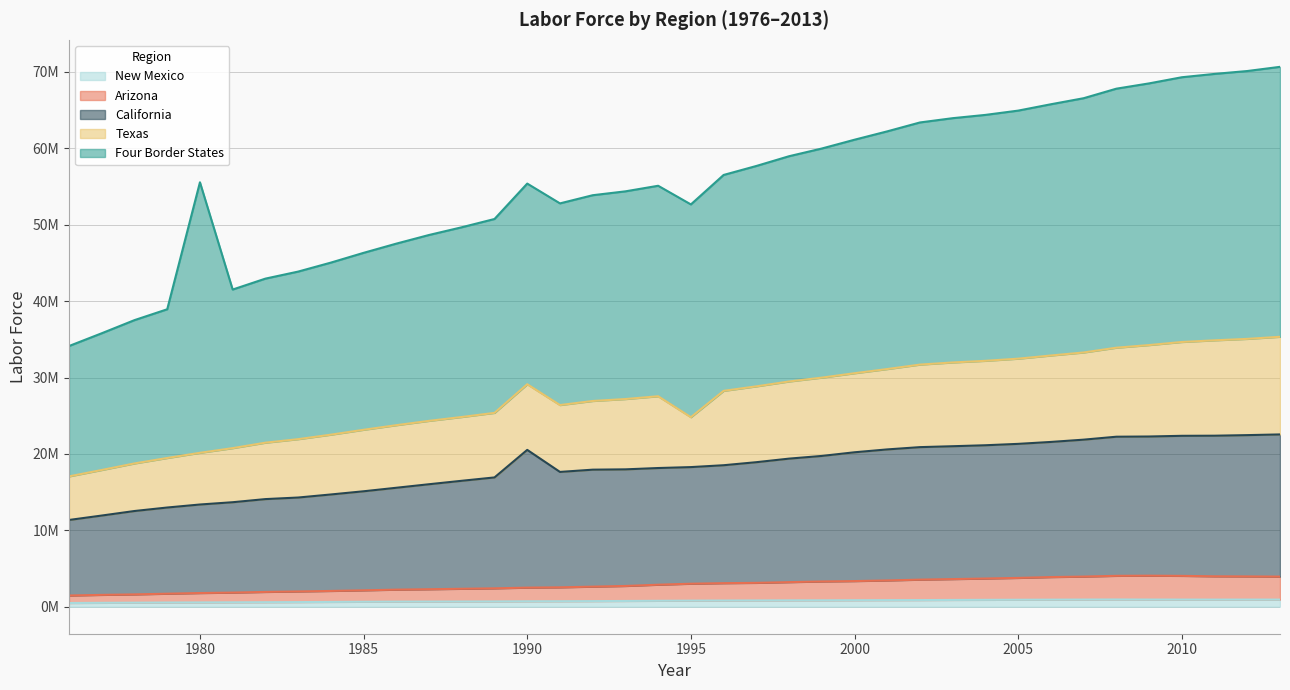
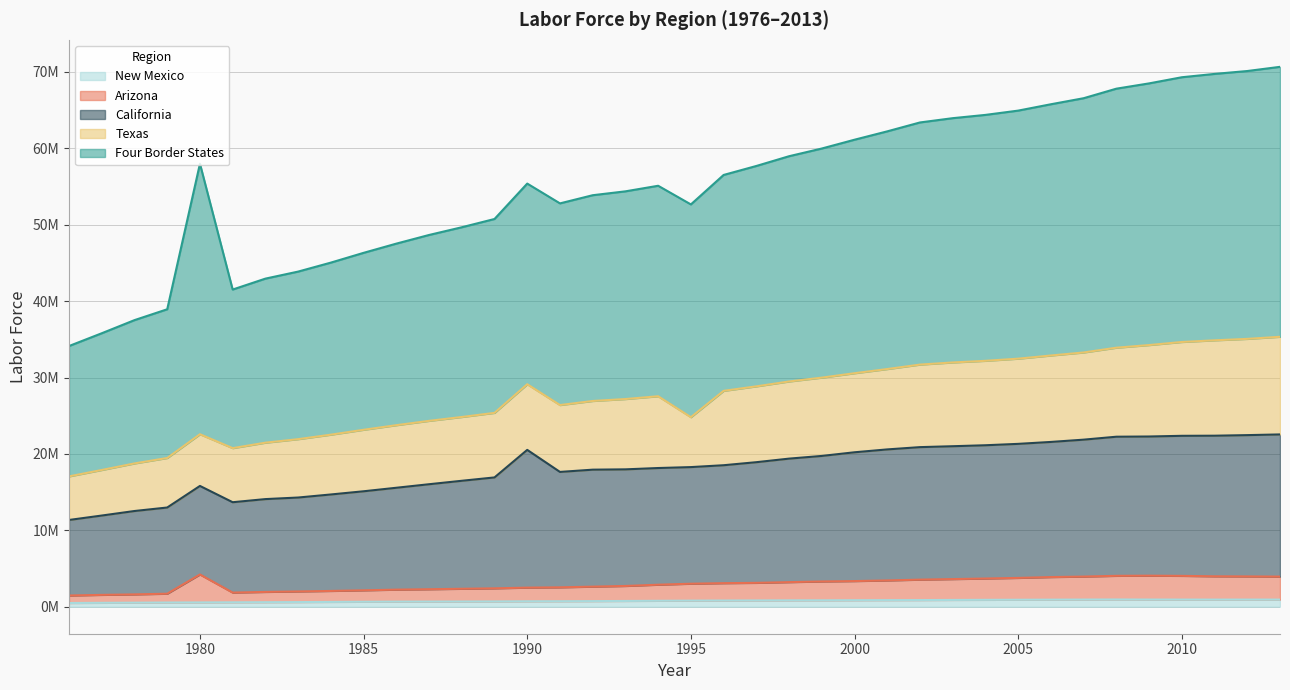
  {
    "New Mexico": {
      "1980": 1000000,
      "1985": 1000000,
      "1990": 1000000,
      "1995": 1000000,
      "2000": 1000000,
      "2005": 1000000,
      "2010": 1000000
    },
    "Arizona": {
-     "1980": 1000000,
+     "1980": 4000000,
      "1985": 1000000,
      "1990": 2000000,
      "1995": 2000000,
      "2000": 3000000,
      "2005": 3000000,
      "2010": 3000000
    },
    "California": {
      "1980": 12000000,
      "1985": 13000000,
      "1990": 18000000,
      "1995": 15000000,
      "2000": 17000000,
      "2005": 18000000,
      "2010": 18000000
    },
    "Texas": {
      "1980": 7000000,
      "1985": 8000000,
      "1990": 9000000,
      "1995": 7000000,
      "2000": 10000000,
      "2005": 11000000,
      "2010": 12000000
    },
    "Four Border States": {
      "1985": 23000000,
      "1990": 26000000,
      "1995": 28000000,
      "2000": 31000000,
      "2005": 32000000,
      "2010": 35000000
    }
  }
